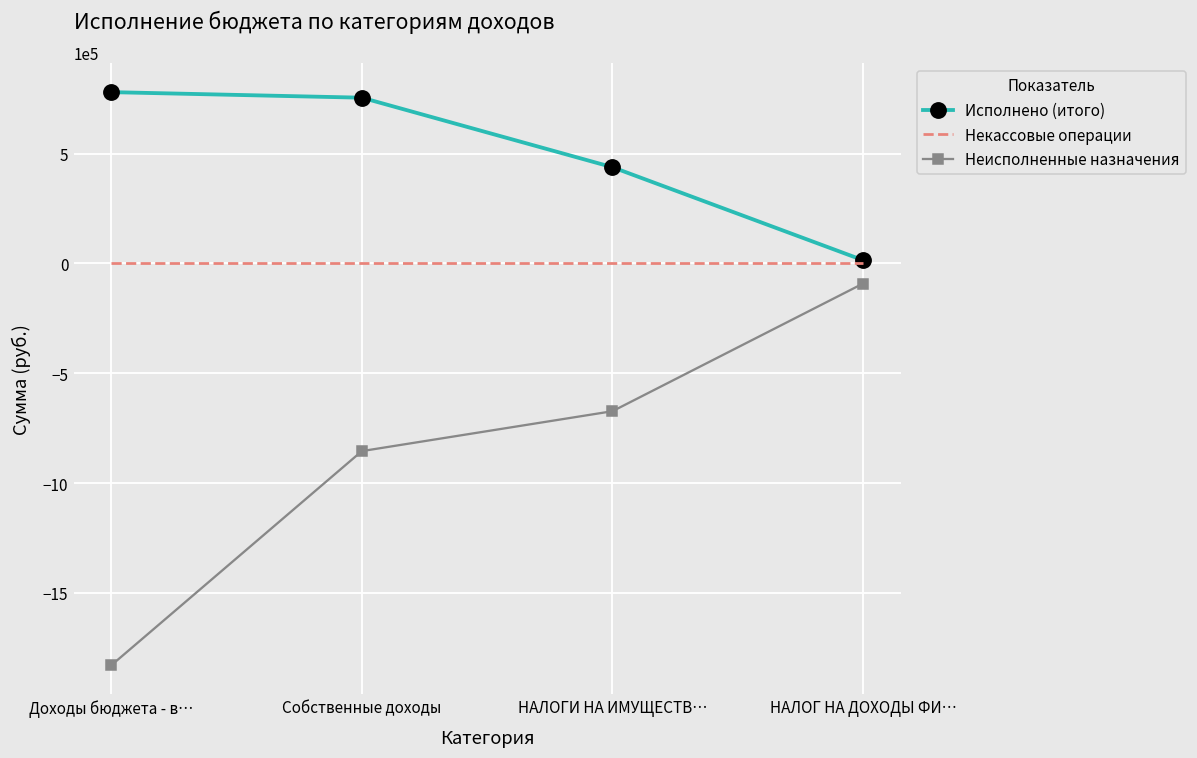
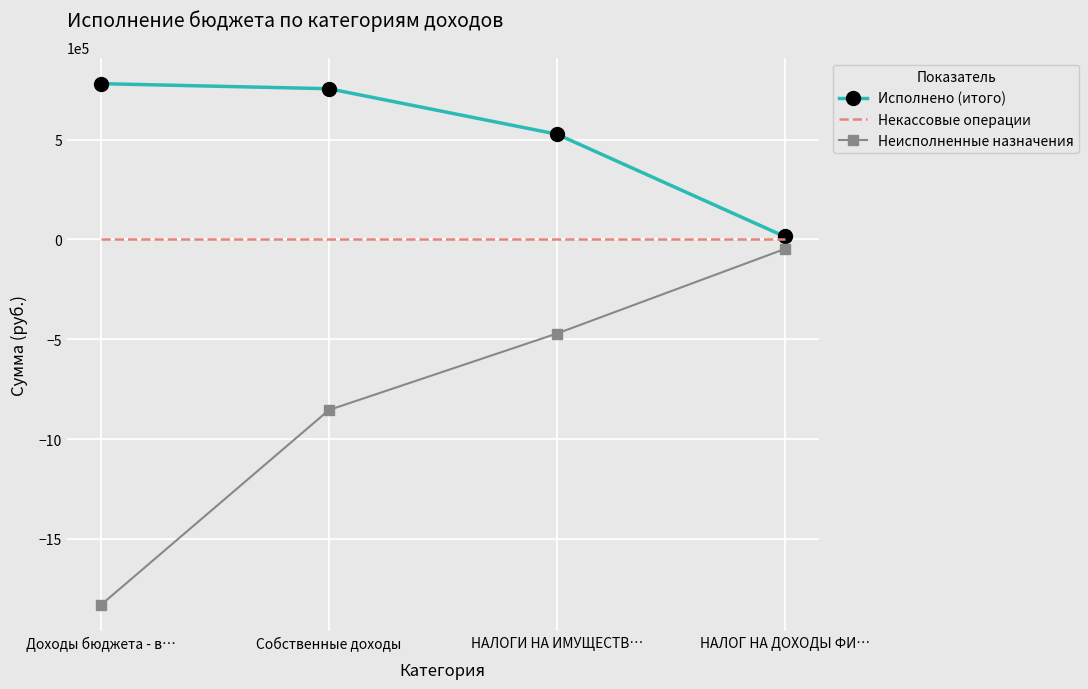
  {
    "Исполнено (итого)": {
      "Доходы бюджета - в…": 780000,
      "Собственные доходы": 750000,
-     "НАЛОГИ НА ИМУЩЕСТВ…": 440000,
+     "НАЛОГИ НА ИМУЩЕСТВ…": 530000,
      "НАЛОГ НА ДОХОДЫ ФИ…": 10000
    },
    "Некассовые операции": {
      "Доходы бюджета - в…": 0,
      "Собственные доходы": 0,
      "НАЛОГИ НА ИМУЩЕСТВ…": 0,
      "НАЛОГ НА ДОХОДЫ ФИ…": 0
    },
    "Неисполненные назначения": {
      "Доходы бюджета - в…": -1830000,
      "Собственные доходы": -850000,
-     "НАЛОГИ НА ИМУЩЕСТВ…": -670000,
-     "НАЛОГ НА ДОХОДЫ ФИ…": -90000
+     "НАЛОГИ НА ИМУЩЕСТВ…": -470000,
+     "НАЛОГ НА ДОХОДЫ ФИ…": -50000
    }
  }
